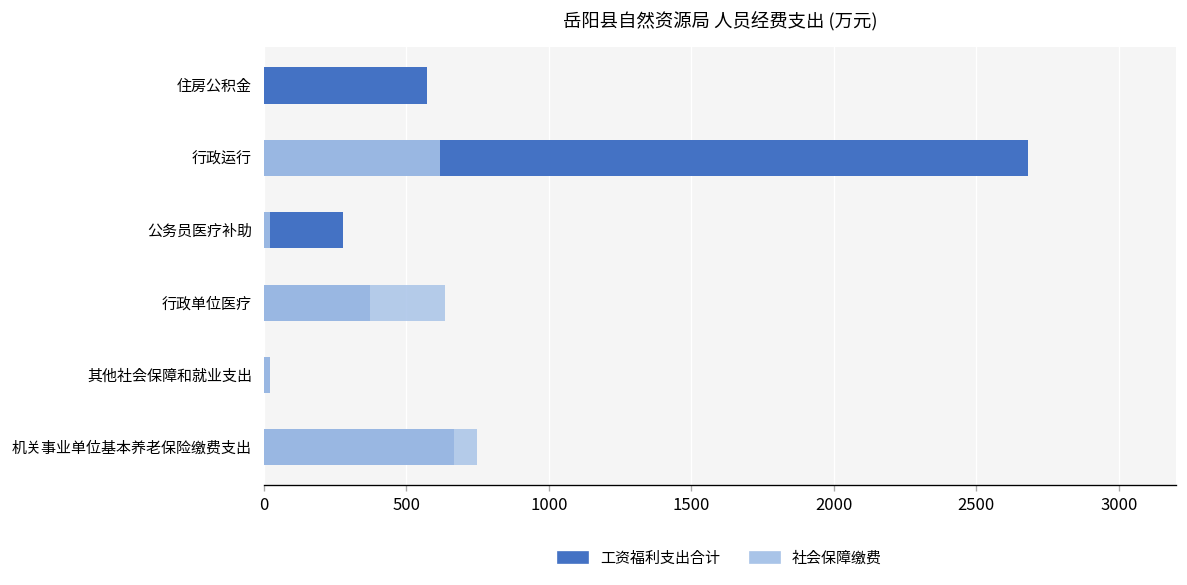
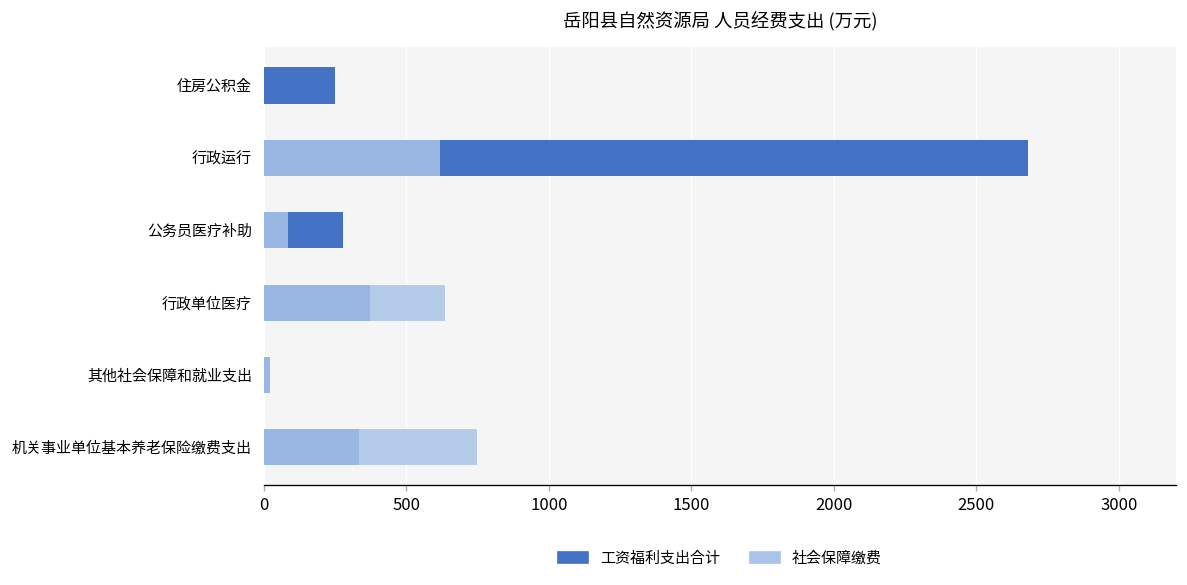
  {
    "工资福利支出合计": {
-     "住房公积金": 570,
+     "住房公积金": 250,
      "行政运行": 2680,
      "公务员医疗补助": 280,
      "其他社会保障和就业支出": 20,
-     "机关事业单位基本养老保险缴费支出": 670
+     "机关事业单位基本养老保险缴费支出": 340
    },
    "社会保障缴费": {
      "住房公积金": 0,
-     "公务员医疗补助": 20,
+     "公务员医疗补助": 90,
      "行政单位医疗": 640,
      "其他社会保障和就业支出": 20,
      "机关事业单位基本养老保险缴费支出": 750
    }
  }
